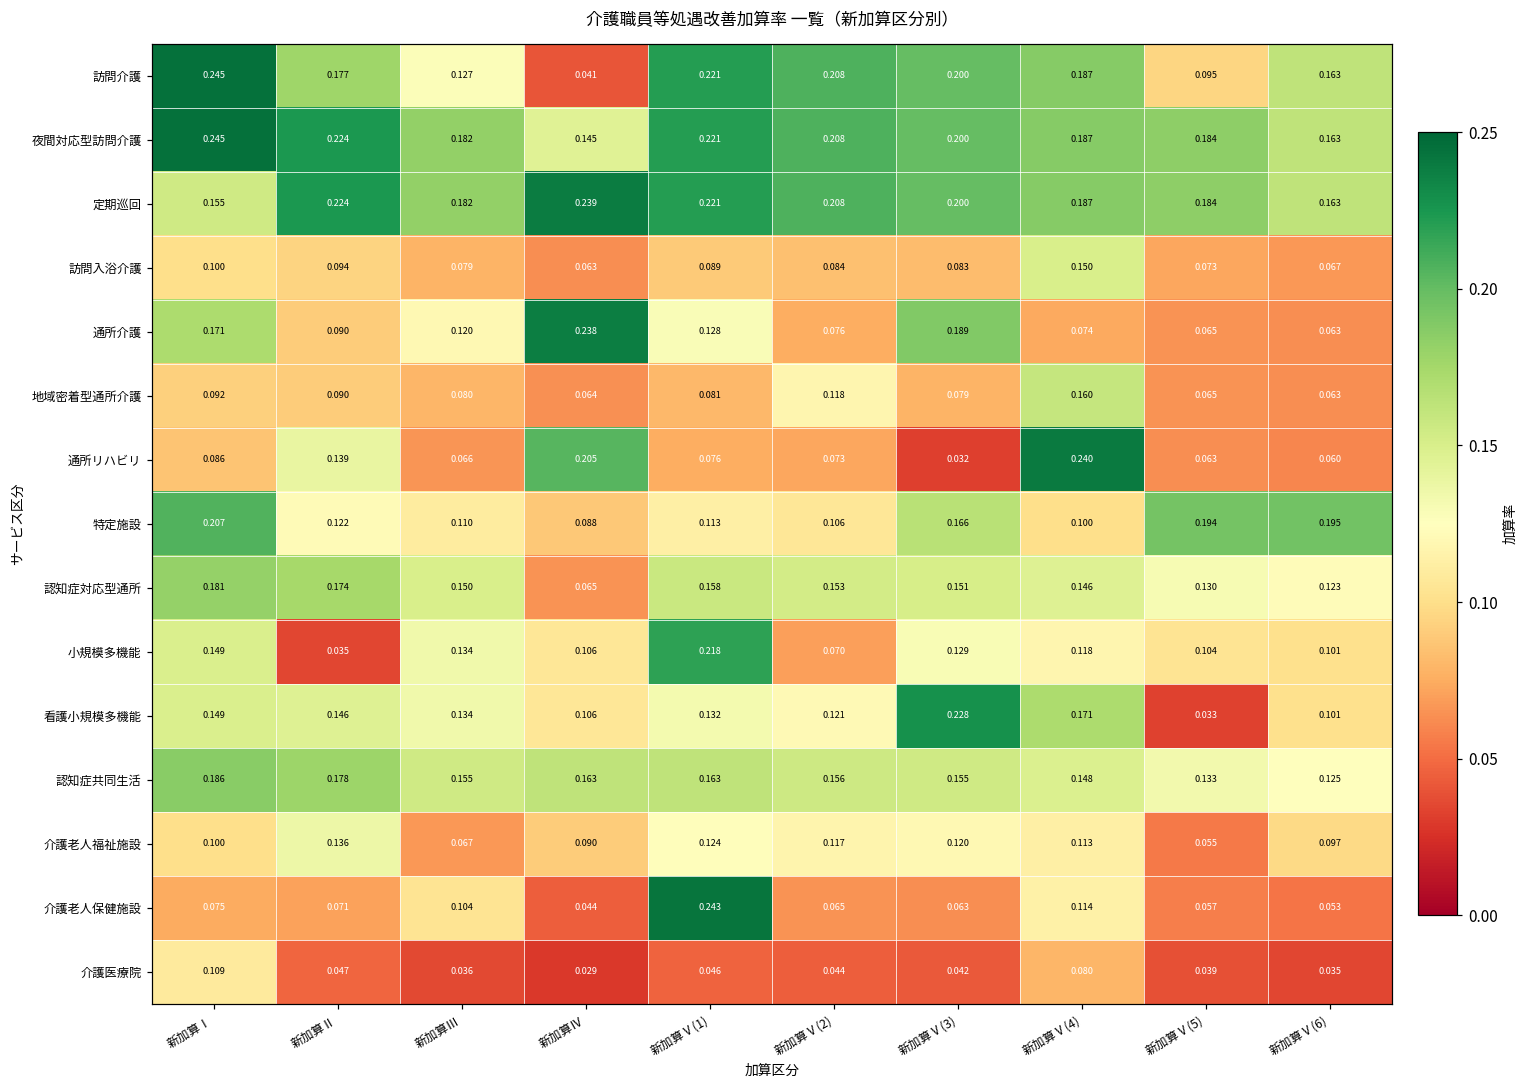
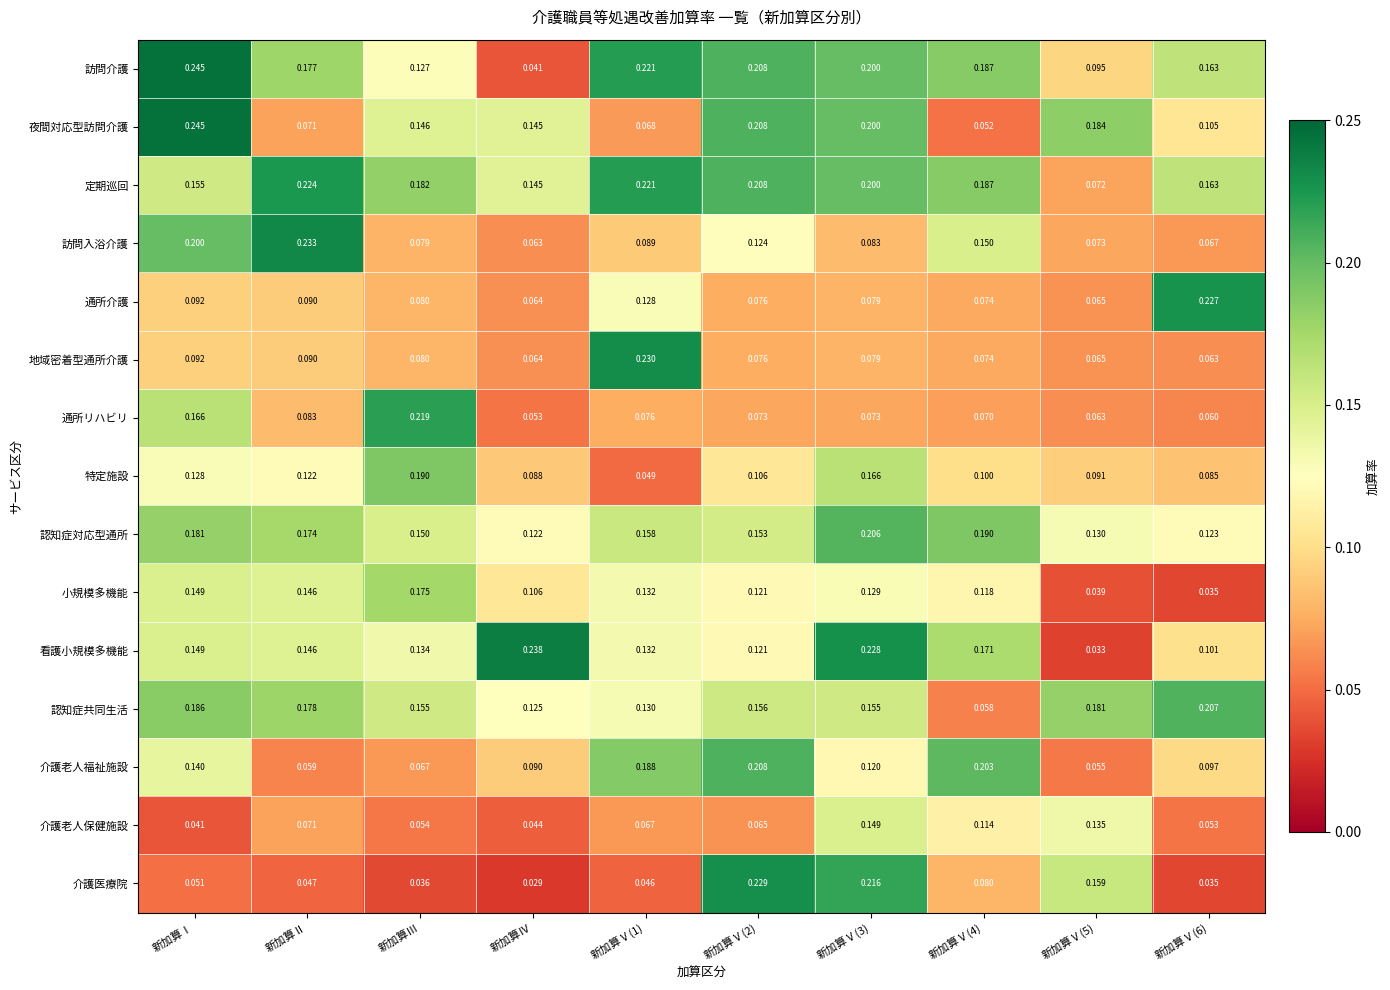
  {
    "訪問介護": {
      "新加算Ⅰ": 0.245,
      "新加算Ⅱ": 0.177,
      "新加算Ⅲ": 0.127,
      "新加算Ⅳ": 0.041,
      "新加算Ⅴ(1)": 0.221,
      "新加算Ⅴ(2)": 0.208,
      "新加算Ⅴ(3)": 0.200,
      "新加算Ⅴ(4)": 0.187,
      "新加算Ⅴ(5)": 0.095,
      "新加算Ⅴ(6)": 0.163
    },
    "夜間対応型訪問介護": {
      "新加算Ⅰ": 0.245,
-     "新加算Ⅱ": 0.224,
-     "新加算Ⅲ": 0.182,
+     "新加算Ⅱ": 0.071,
+     "新加算Ⅲ": 0.146,
      "新加算Ⅳ": 0.145,
-     "新加算Ⅴ(1)": 0.221,
+     "新加算Ⅴ(1)": 0.068,
      "新加算Ⅴ(2)": 0.208,
      "新加算Ⅴ(3)": 0.200,
-     "新加算Ⅴ(4)": 0.187,
+     "新加算Ⅴ(4)": 0.052,
      "新加算Ⅴ(5)": 0.184,
-     "新加算Ⅴ(6)": 0.163
+     "新加算Ⅴ(6)": 0.105
    },
    "定期巡回": {
      "新加算Ⅰ": 0.155,
      "新加算Ⅱ": 0.224,
      "新加算Ⅲ": 0.182,
-     "新加算Ⅳ": 0.239,
+     "新加算Ⅳ": 0.145,
      "新加算Ⅴ(1)": 0.221,
      "新加算Ⅴ(2)": 0.208,
      "新加算Ⅴ(3)": 0.200,
      "新加算Ⅴ(4)": 0.187,
-     "新加算Ⅴ(5)": 0.184,
+     "新加算Ⅴ(5)": 0.072,
      "新加算Ⅴ(6)": 0.163
    },
    "訪問入浴介護": {
-     "新加算Ⅰ": 0.100,
-     "新加算Ⅱ": 0.094,
+     "新加算Ⅰ": 0.200,
+     "新加算Ⅱ": 0.233,
      "新加算Ⅲ": 0.079,
      "新加算Ⅳ": 0.063,
      "新加算Ⅴ(1)": 0.089,
-     "新加算Ⅴ(2)": 0.084,
+     "新加算Ⅴ(2)": 0.124,
      "新加算Ⅴ(3)": 0.083,
      "新加算Ⅴ(4)": 0.150,
      "新加算Ⅴ(5)": 0.073,
      "新加算Ⅴ(6)": 0.067
    },
    "通所介護": {
-     "新加算Ⅰ": 0.171,
+     "新加算Ⅰ": 0.092,
      "新加算Ⅱ": 0.090,
-     "新加算Ⅲ": 0.120,
-     "新加算Ⅳ": 0.238,
+     "新加算Ⅲ": 0.080,
+     "新加算Ⅳ": 0.064,
      "新加算Ⅴ(1)": 0.128,
      "新加算Ⅴ(2)": 0.076,
-     "新加算Ⅴ(3)": 0.189,
+     "新加算Ⅴ(3)": 0.079,
      "新加算Ⅴ(4)": 0.074,
      "新加算Ⅴ(5)": 0.065,
-     "新加算Ⅴ(6)": 0.063
+     "新加算Ⅴ(6)": 0.227
    },
    "地域密着型通所介護": {
      "新加算Ⅰ": 0.092,
      "新加算Ⅱ": 0.090,
      "新加算Ⅲ": 0.080,
      "新加算Ⅳ": 0.064,
-     "新加算Ⅴ(1)": 0.081,
-     "新加算Ⅴ(2)": 0.118,
+     "新加算Ⅴ(1)": 0.230,
+     "新加算Ⅴ(2)": 0.076,
      "新加算Ⅴ(3)": 0.079,
-     "新加算Ⅴ(4)": 0.160,
+     "新加算Ⅴ(4)": 0.074,
      "新加算Ⅴ(5)": 0.065,
      "新加算Ⅴ(6)": 0.063
    },
    "通所リハビリ": {
-     "新加算Ⅰ": 0.086,
-     "新加算Ⅱ": 0.139,
-     "新加算Ⅲ": 0.066,
-     "新加算Ⅳ": 0.205,
+     "新加算Ⅰ": 0.166,
+     "新加算Ⅱ": 0.083,
+     "新加算Ⅲ": 0.219,
+     "新加算Ⅳ": 0.053,
      "新加算Ⅴ(1)": 0.076,
      "新加算Ⅴ(2)": 0.073,
-     "新加算Ⅴ(3)": 0.032,
-     "新加算Ⅴ(4)": 0.240,
+     "新加算Ⅴ(3)": 0.073,
+     "新加算Ⅴ(4)": 0.070,
      "新加算Ⅴ(5)": 0.063,
      "新加算Ⅴ(6)": 0.060
    },
    "特定施設": {
-     "新加算Ⅰ": 0.207,
+     "新加算Ⅰ": 0.128,
      "新加算Ⅱ": 0.122,
-     "新加算Ⅲ": 0.110,
+     "新加算Ⅲ": 0.190,
      "新加算Ⅳ": 0.088,
-     "新加算Ⅴ(1)": 0.113,
+     "新加算Ⅴ(1)": 0.049,
      "新加算Ⅴ(2)": 0.106,
      "新加算Ⅴ(3)": 0.166,
      "新加算Ⅴ(4)": 0.100,
-     "新加算Ⅴ(5)": 0.194,
-     "新加算Ⅴ(6)": 0.195
+     "新加算Ⅴ(5)": 0.091,
+     "新加算Ⅴ(6)": 0.085
    },
    "認知症対応型通所": {
      "新加算Ⅰ": 0.181,
      "新加算Ⅱ": 0.174,
      "新加算Ⅲ": 0.150,
-     "新加算Ⅳ": 0.065,
+     "新加算Ⅳ": 0.122,
      "新加算Ⅴ(1)": 0.158,
      "新加算Ⅴ(2)": 0.153,
-     "新加算Ⅴ(3)": 0.151,
-     "新加算Ⅴ(4)": 0.146,
+     "新加算Ⅴ(3)": 0.206,
+     "新加算Ⅴ(4)": 0.190,
      "新加算Ⅴ(5)": 0.130,
      "新加算Ⅴ(6)": 0.123
    },
    "小規模多機能": {
      "新加算Ⅰ": 0.149,
-     "新加算Ⅱ": 0.035,
-     "新加算Ⅲ": 0.134,
+     "新加算Ⅱ": 0.146,
+     "新加算Ⅲ": 0.175,
      "新加算Ⅳ": 0.106,
-     "新加算Ⅴ(1)": 0.218,
-     "新加算Ⅴ(2)": 0.070,
+     "新加算Ⅴ(1)": 0.132,
+     "新加算Ⅴ(2)": 0.121,
      "新加算Ⅴ(3)": 0.129,
      "新加算Ⅴ(4)": 0.118,
-     "新加算Ⅴ(5)": 0.104,
-     "新加算Ⅴ(6)": 0.101
+     "新加算Ⅴ(5)": 0.039,
+     "新加算Ⅴ(6)": 0.035
    },
    "看護小規模多機能": {
      "新加算Ⅰ": 0.149,
      "新加算Ⅱ": 0.146,
      "新加算Ⅲ": 0.134,
-     "新加算Ⅳ": 0.106,
+     "新加算Ⅳ": 0.238,
      "新加算Ⅴ(1)": 0.132,
      "新加算Ⅴ(2)": 0.121,
      "新加算Ⅴ(3)": 0.228,
      "新加算Ⅴ(4)": 0.171,
      "新加算Ⅴ(5)": 0.033,
      "新加算Ⅴ(6)": 0.101
    },
    "認知症共同生活": {
      "新加算Ⅰ": 0.186,
      "新加算Ⅱ": 0.178,
      "新加算Ⅲ": 0.155,
-     "新加算Ⅳ": 0.163,
-     "新加算Ⅴ(1)": 0.163,
+     "新加算Ⅳ": 0.125,
+     "新加算Ⅴ(1)": 0.130,
      "新加算Ⅴ(2)": 0.156,
      "新加算Ⅴ(3)": 0.155,
-     "新加算Ⅴ(4)": 0.148,
-     "新加算Ⅴ(5)": 0.133,
-     "新加算Ⅴ(6)": 0.125
+     "新加算Ⅴ(4)": 0.058,
+     "新加算Ⅴ(5)": 0.181,
+     "新加算Ⅴ(6)": 0.207
    },
    "介護老人福祉施設": {
-     "新加算Ⅰ": 0.100,
-     "新加算Ⅱ": 0.136,
+     "新加算Ⅰ": 0.140,
+     "新加算Ⅱ": 0.059,
      "新加算Ⅲ": 0.067,
      "新加算Ⅳ": 0.090,
-     "新加算Ⅴ(1)": 0.124,
-     "新加算Ⅴ(2)": 0.117,
+     "新加算Ⅴ(1)": 0.188,
+     "新加算Ⅴ(2)": 0.208,
      "新加算Ⅴ(3)": 0.120,
-     "新加算Ⅴ(4)": 0.113,
+     "新加算Ⅴ(4)": 0.203,
      "新加算Ⅴ(5)": 0.055,
      "新加算Ⅴ(6)": 0.097
    },
    "介護老人保健施設": {
-     "新加算Ⅰ": 0.075,
+     "新加算Ⅰ": 0.041,
      "新加算Ⅱ": 0.071,
-     "新加算Ⅲ": 0.104,
+     "新加算Ⅲ": 0.054,
      "新加算Ⅳ": 0.044,
-     "新加算Ⅴ(1)": 0.243,
+     "新加算Ⅴ(1)": 0.067,
      "新加算Ⅴ(2)": 0.065,
-     "新加算Ⅴ(3)": 0.063,
+     "新加算Ⅴ(3)": 0.149,
      "新加算Ⅴ(4)": 0.114,
-     "新加算Ⅴ(5)": 0.057,
+     "新加算Ⅴ(5)": 0.135,
      "新加算Ⅴ(6)": 0.053
    },
    "介護医療院": {
-     "新加算Ⅰ": 0.109,
+     "新加算Ⅰ": 0.051,
      "新加算Ⅱ": 0.047,
      "新加算Ⅲ": 0.036,
      "新加算Ⅳ": 0.029,
      "新加算Ⅴ(1)": 0.046,
-     "新加算Ⅴ(2)": 0.044,
-     "新加算Ⅴ(3)": 0.042,
+     "新加算Ⅴ(2)": 0.229,
+     "新加算Ⅴ(3)": 0.216,
      "新加算Ⅴ(4)": 0.080,
-     "新加算Ⅴ(5)": 0.039,
+     "新加算Ⅴ(5)": 0.159,
      "新加算Ⅴ(6)": 0.035
    }
  }
